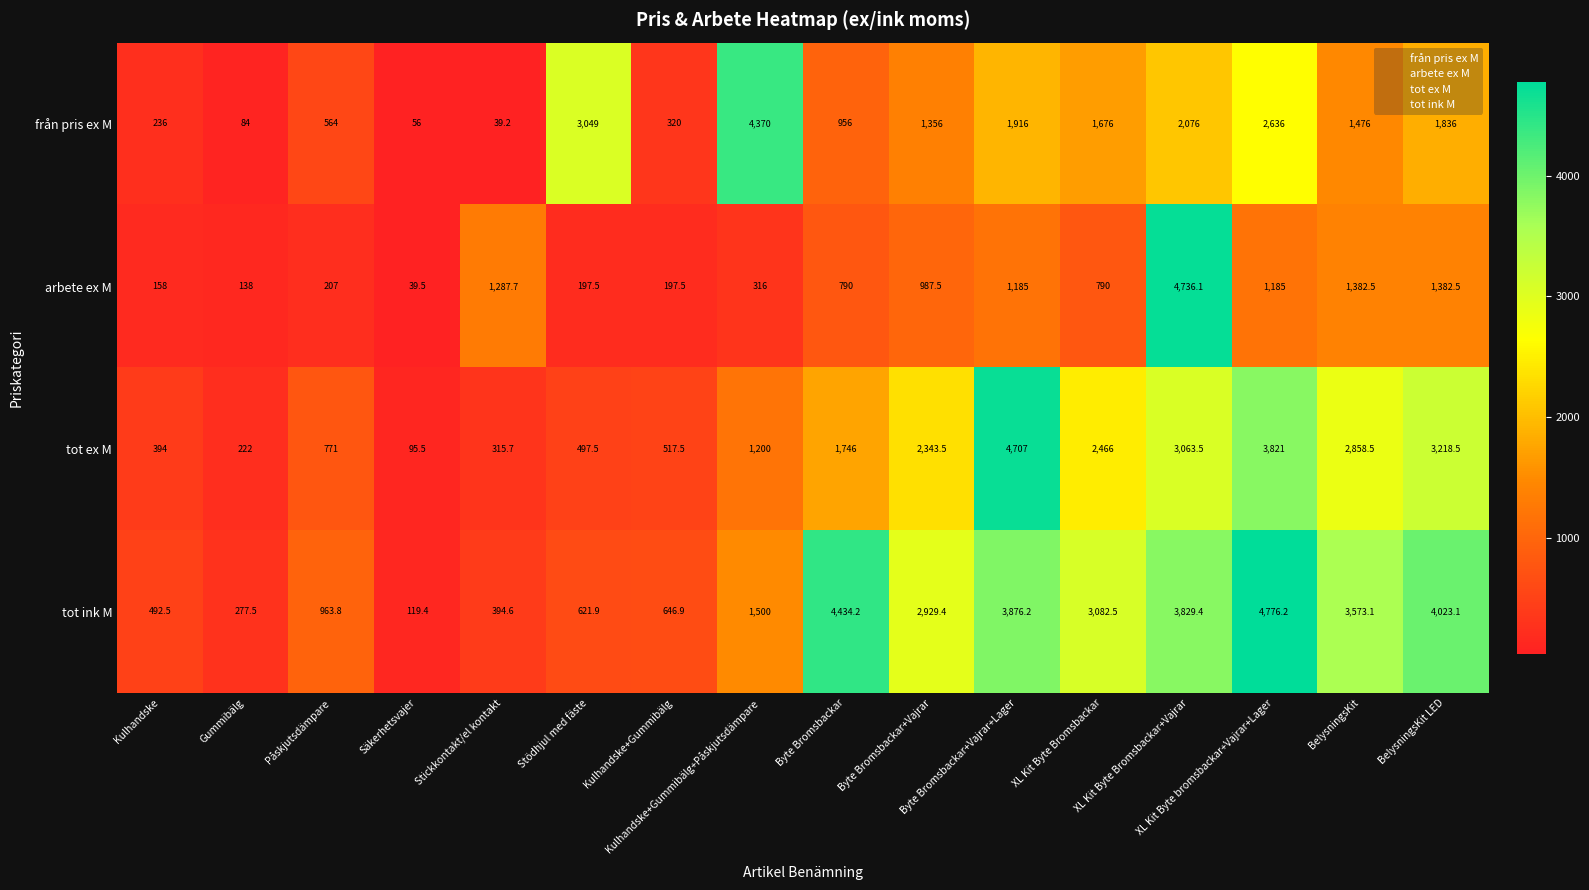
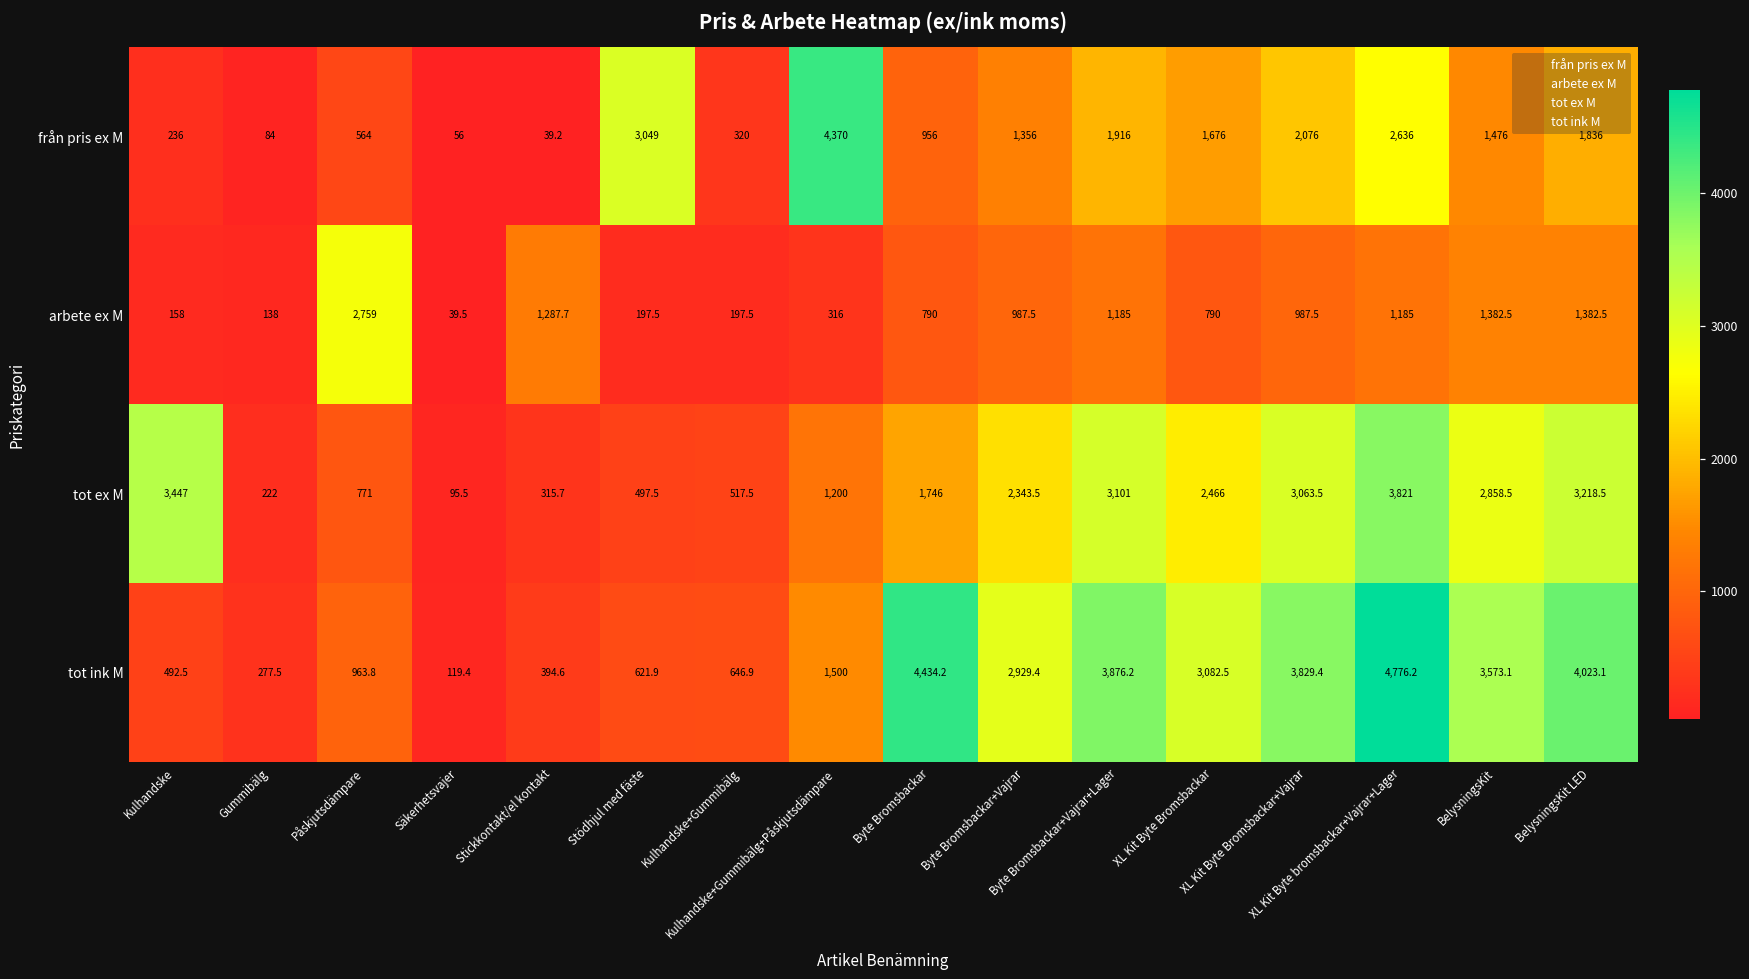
  {
    "från pris ex M": {
      "Kulhandske": "236",
      "Gummibälg": "84",
      "Påskjutsdämpare": "564",
      "Säkerhetsvajer": "56",
      "Stickkontakt/el kontakt": "39.2",
      "Stödhjul med fäste": "3,049",
      "Kulhandske+Gummibälg": "320",
      "Kulhandske+Gummibälg+Påskjutsdämpare": "4,370",
      "Byte Bromsbackar": "956",
      "Byte Bromsbackar+Vajrar": "1,356",
      "Byte Bromsbackar+Vajrar+Lager": "1,916",
      "XL Kit Byte Bromsbackar": "1,676",
      "XL Kit Byte Bromsbackar+Vajrar": "2,076",
      "XL Kit Byte bromsbackar+Vajrar+Lager": "2,636",
      "BelysningsKit": "1,476",
      "BelysningsKit LED": "1,836"
    },
    "arbete ex M": {
      "Kulhandske": "158",
      "Gummibälg": "138",
-     "Påskjutsdämpare": "207",
+     "Påskjutsdämpare": "2,759",
      "Säkerhetsvajer": "39.5",
      "Stickkontakt/el kontakt": "1,287.7",
      "Stödhjul med fäste": "197.5",
      "Kulhandske+Gummibälg": "197.5",
      "Kulhandske+Gummibälg+Påskjutsdämpare": "316",
      "Byte Bromsbackar": "790",
      "Byte Bromsbackar+Vajrar": "987.5",
      "Byte Bromsbackar+Vajrar+Lager": "1,185",
      "XL Kit Byte Bromsbackar": "790",
-     "XL Kit Byte Bromsbackar+Vajrar": "4,736.1",
+     "XL Kit Byte Bromsbackar+Vajrar": "987.5",
      "XL Kit Byte bromsbackar+Vajrar+Lager": "1,185",
      "BelysningsKit": "1,382.5",
      "BelysningsKit LED": "1,382.5"
    },
    "tot ex M": {
-     "Kulhandske": "394",
+     "Kulhandske": "3,447",
      "Gummibälg": "222",
      "Påskjutsdämpare": "771",
      "Säkerhetsvajer": "95.5",
      "Stickkontakt/el kontakt": "315.7",
      "Stödhjul med fäste": "497.5",
      "Kulhandske+Gummibälg": "517.5",
      "Kulhandske+Gummibälg+Påskjutsdämpare": "1,200",
      "Byte Bromsbackar": "1,746",
      "Byte Bromsbackar+Vajrar": "2,343.5",
-     "Byte Bromsbackar+Vajrar+Lager": "4,707",
+     "Byte Bromsbackar+Vajrar+Lager": "3,101",
      "XL Kit Byte Bromsbackar": "2,466",
      "XL Kit Byte Bromsbackar+Vajrar": "3,063.5",
      "XL Kit Byte bromsbackar+Vajrar+Lager": "3,821",
      "BelysningsKit": "2,858.5",
      "BelysningsKit LED": "3,218.5"
    },
    "tot ink M": {
      "Kulhandske": "492.5",
      "Gummibälg": "277.5",
      "Påskjutsdämpare": "963.8",
      "Säkerhetsvajer": "119.4",
      "Stickkontakt/el kontakt": "394.6",
      "Stödhjul med fäste": "621.9",
      "Kulhandske+Gummibälg": "646.9",
      "Kulhandske+Gummibälg+Påskjutsdämpare": "1,500",
      "Byte Bromsbackar": "4,434.2",
      "Byte Bromsbackar+Vajrar": "2,929.4",
      "Byte Bromsbackar+Vajrar+Lager": "3,876.2",
      "XL Kit Byte Bromsbackar": "3,082.5",
      "XL Kit Byte Bromsbackar+Vajrar": "3,829.4",
      "XL Kit Byte bromsbackar+Vajrar+Lager": "4,776.2",
      "BelysningsKit": "3,573.1",
      "BelysningsKit LED": "4,023.1"
    }
  }
